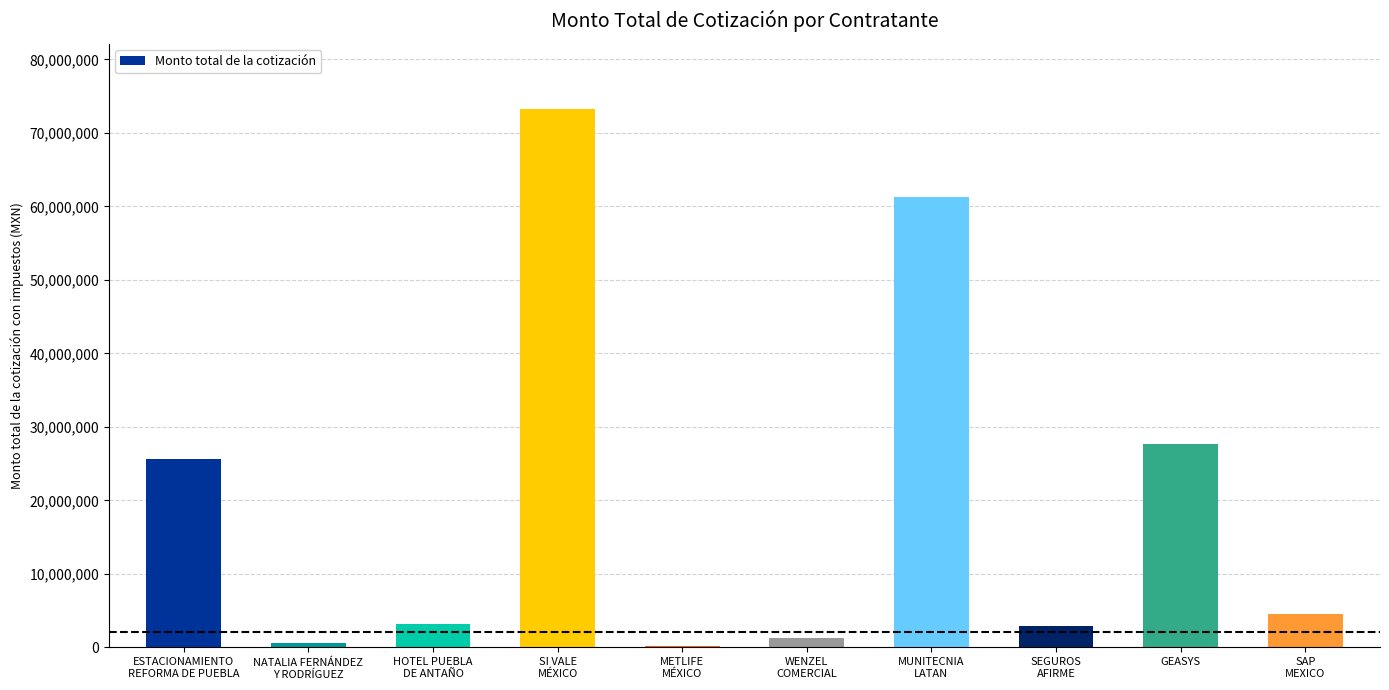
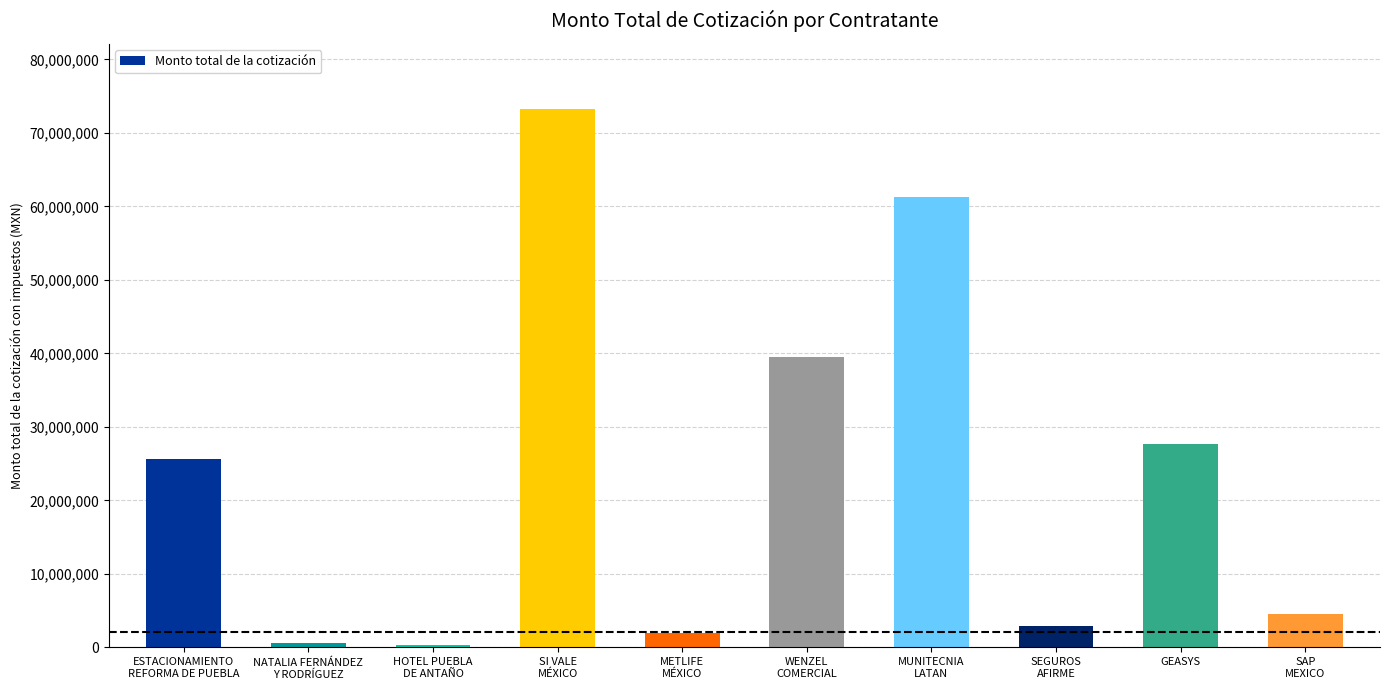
  {
    "ESTACIONAMIENTO REFORMA DE PUEBLA": "26,000,000",
    "NATALIA FERNÁNDEZ Y RODRÍGUEZ": "1,000,000",
-   "HOTEL PUEBLA DE ANTAÑO": "3,000,000",
+   "HOTEL PUEBLA DE ANTAÑO": "0",
    "SI VALE MÉXICO": "73,000,000",
-   "METLIFE MÉXICO": "0",
-   "WENZEL COMERCIAL": "1,000,000",
+   "METLIFE MÉXICO": "2,000,000",
+   "WENZEL COMERCIAL": "39,000,000",
    "MUNITECNIA LATAN": "61,000,000",
    "SEGUROS AFIRME": "3,000,000",
    "GEASYS": "28,000,000",
    "SAP MEXICO": "5,000,000"
  }
